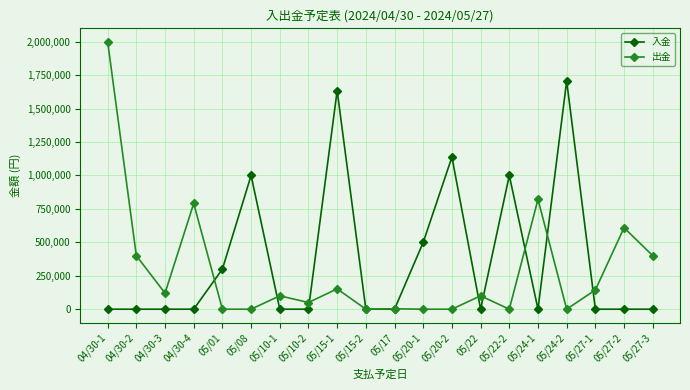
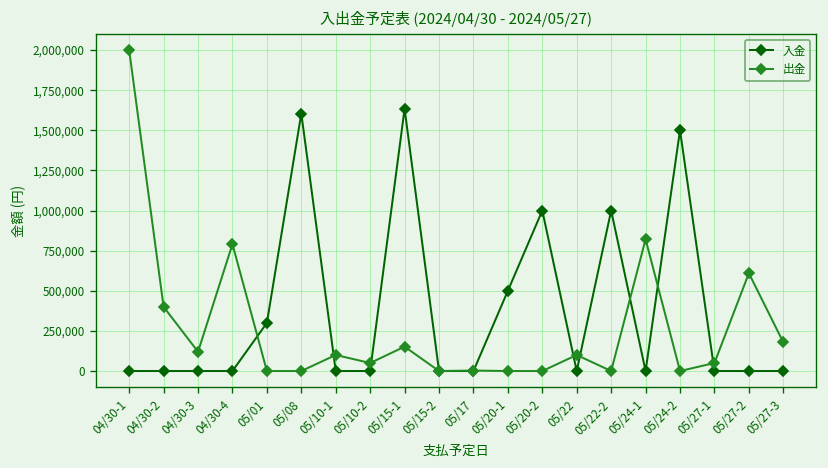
  {
    "入金": {
      "04/30-1": "0",
      "04/30-2": "0",
      "04/30-3": "0",
      "04/30-4": "0",
      "05/01": "300,000",
-     "05/08": "1,000,000",
+     "05/08": "1,600,000",
      "05/10-1": "0",
      "05/10-2": "0",
      "05/15-1": "1,630,000",
      "05/20-1": "500,000",
-     "05/20-2": "1,140,000",
+     "05/20-2": "1,000,000",
      "05/22": "0",
      "05/22-2": "1,000,000",
      "05/24-1": "0",
-     "05/24-2": "1,710,000",
+     "05/24-2": "1,500,000",
      "05/27-1": "0",
      "05/27-2": "0",
      "05/27-3": "0"
    },
    "出金": {
      "04/30-1": "2,000,000",
      "04/30-2": "400,000",
      "04/30-3": "120,000",
      "04/30-4": "790,000",
      "05/01": "0",
      "05/08": "0",
      "05/10-1": "100,000",
      "05/10-2": "50,000",
      "05/15-1": "150,000",
      "05/20-1": "0",
      "05/20-2": "0",
      "05/22": "100,000",
      "05/22-2": "0",
      "05/24-1": "820,000",
      "05/24-2": "0",
-     "05/27-1": "140,000",
+     "05/27-1": "50,000",
      "05/27-2": "610,000",
-     "05/27-3": "400,000"
+     "05/27-3": "180,000"
    }
  }
